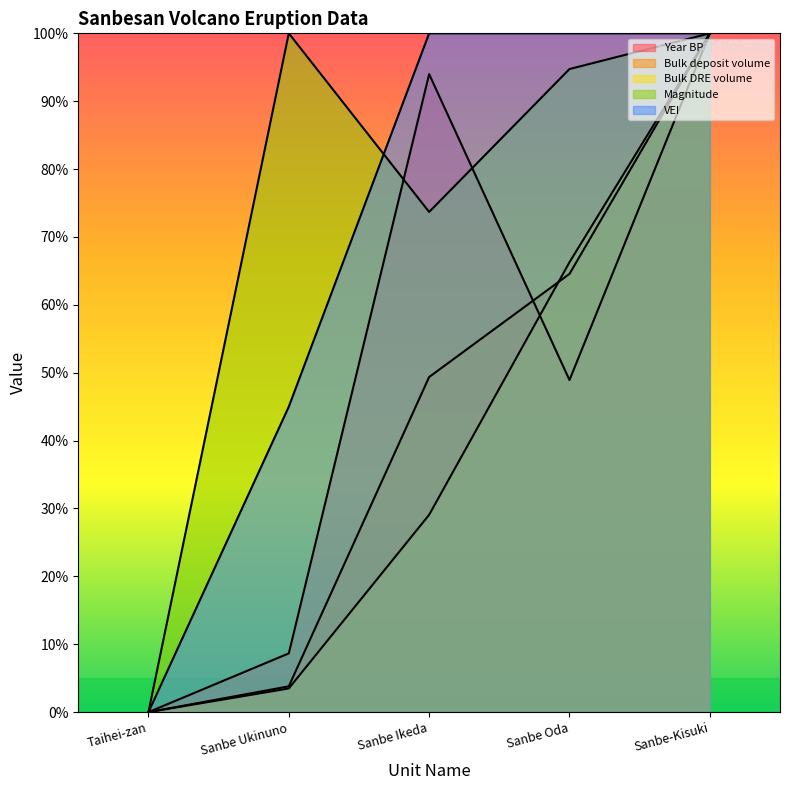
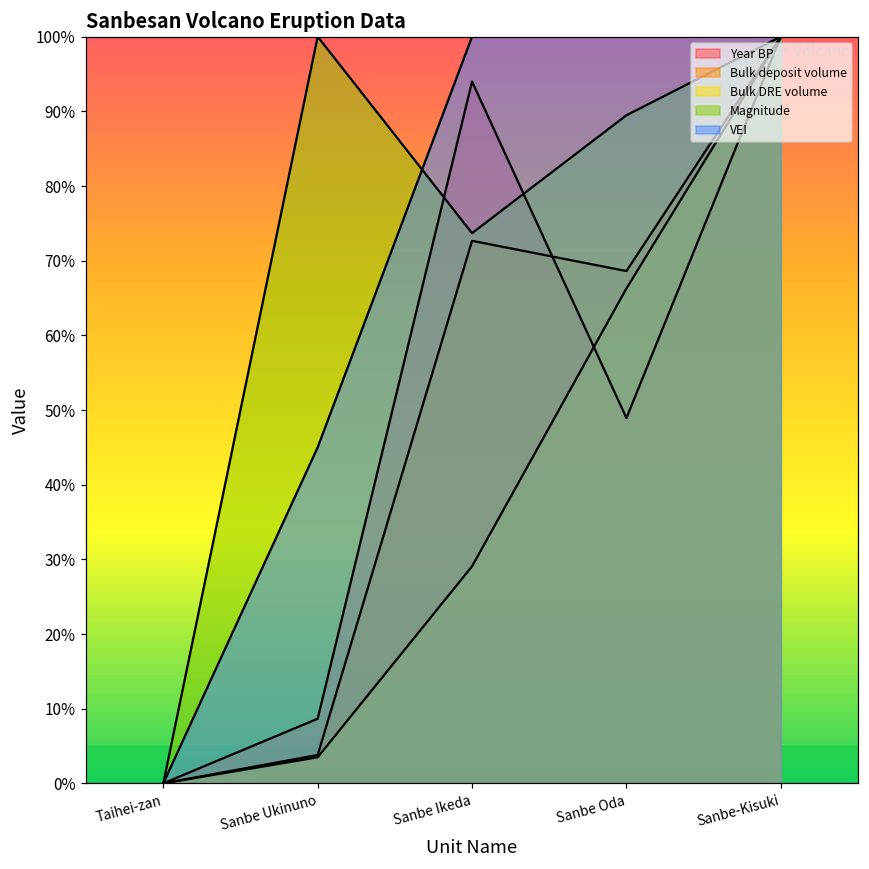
  {
    "Year BP": {
      "Sanbe Ukinuno": "9%",
      "Sanbe Ikeda": "94%",
      "Sanbe Oda": "49%"
    },
    "Bulk deposit volume": {
-     "Sanbe Ikeda": "49%",
-     "Sanbe Oda": "65%"
+     "Sanbe Ikeda": "73%",
+     "Sanbe Oda": "69%"
    },
    "Bulk DRE volume": {
      "Sanbe Ikeda": "29%",
      "Sanbe Oda": "66%"
    },
    "Magnitude": {
      "Sanbe Ukinuno": "100%",
      "Sanbe Ikeda": "74%",
-     "Sanbe Oda": "95%"
+     "Sanbe Oda": "89%"
    },
    "VEI": {
      "Sanbe Ukinuno": "45%",
      "Sanbe Ikeda": "100%",
      "Sanbe Oda": "100%"
    }
  }
